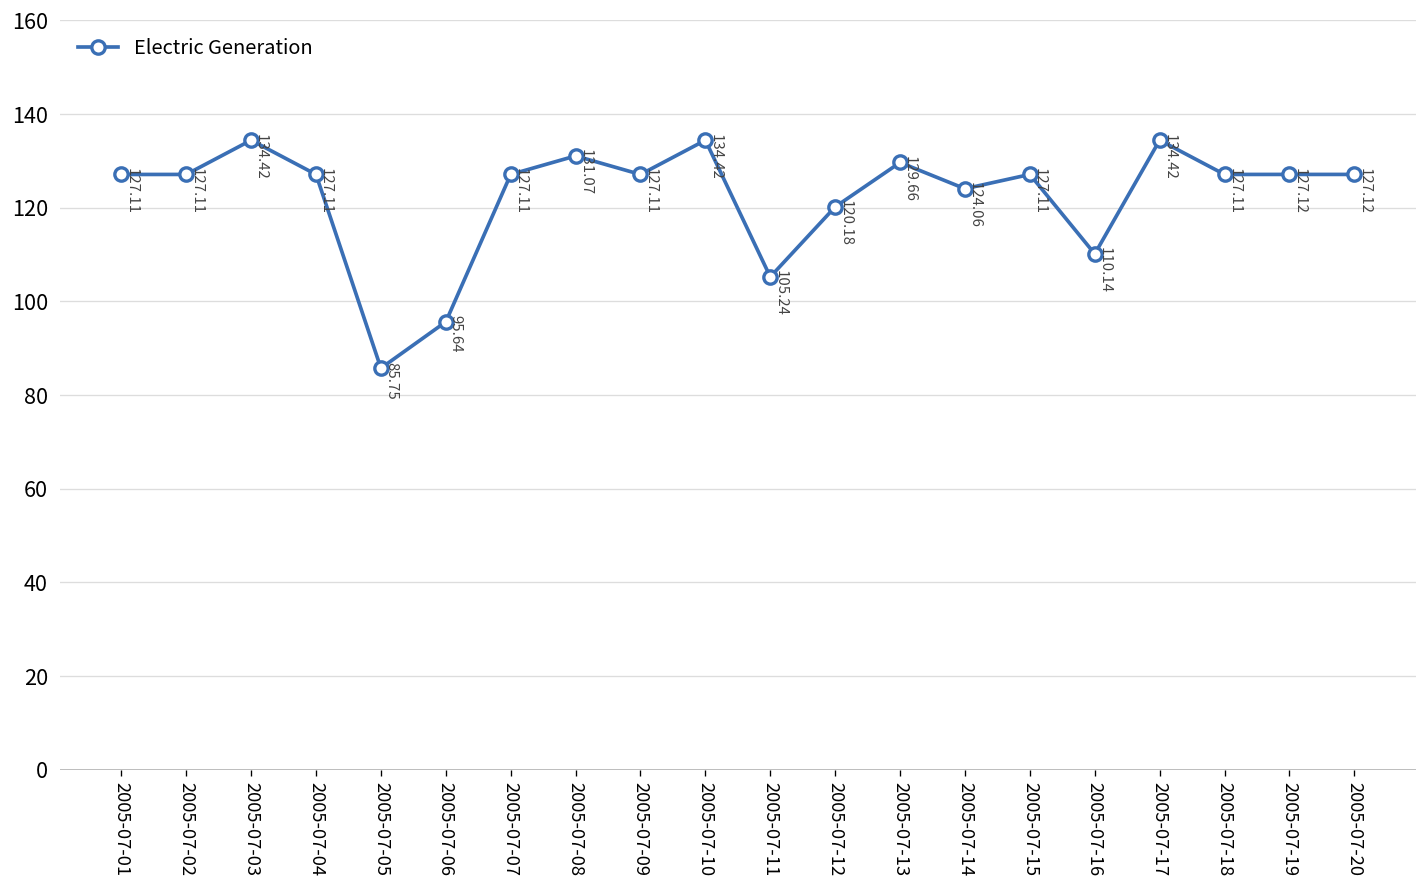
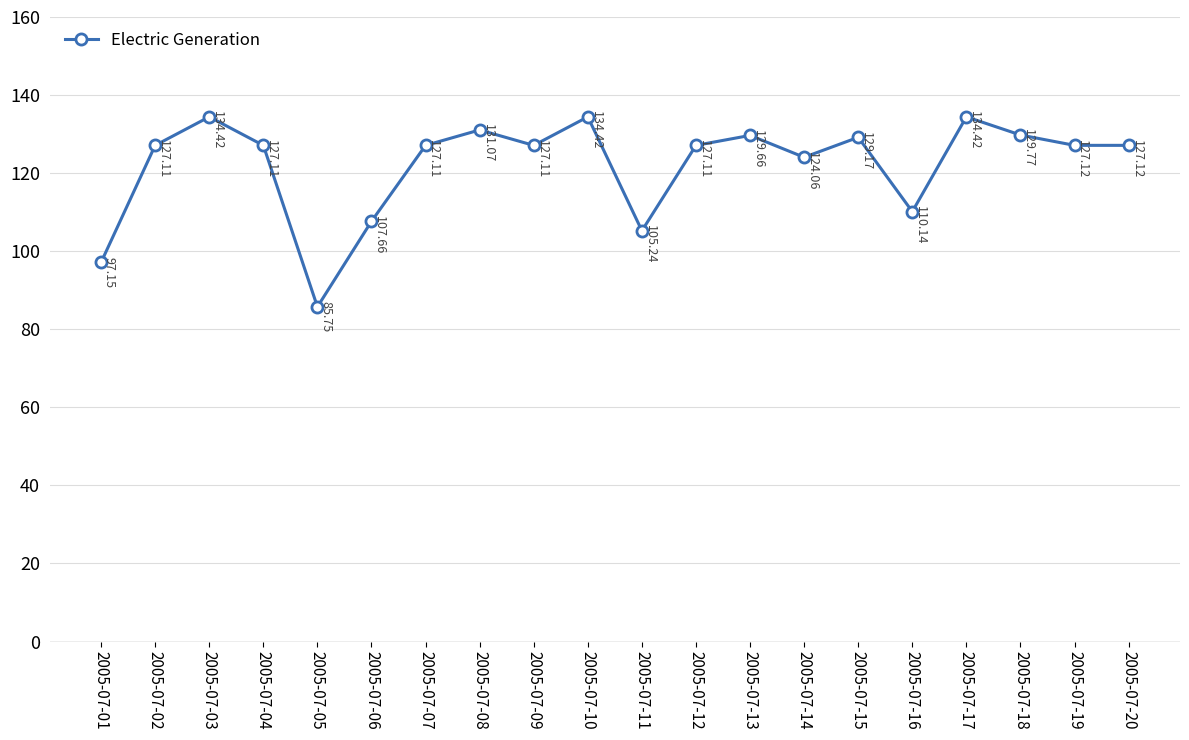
  {
-   "2005-07-01": 127.11,
+   "2005-07-01": 97.15,
    "2005-07-02": 127.11,
    "2005-07-03": 134.42,
    "2005-07-04": 127.11,
    "2005-07-05": 85.75,
-   "2005-07-06": 95.64,
+   "2005-07-06": 107.66,
    "2005-07-07": 127.11,
    "2005-07-08": 131.07,
    "2005-07-09": 127.11,
    "2005-07-10": 134.42,
    "2005-07-11": 105.24,
-   "2005-07-12": 120.18,
+   "2005-07-12": 127.11,
    "2005-07-13": 129.66,
    "2005-07-14": 124.06,
-   "2005-07-15": 127.11,
+   "2005-07-15": 129.17,
    "2005-07-16": 110.14,
    "2005-07-17": 134.42,
-   "2005-07-18": 127.11,
+   "2005-07-18": 129.77,
    "2005-07-19": 127.12,
    "2005-07-20": 127.12
  }
